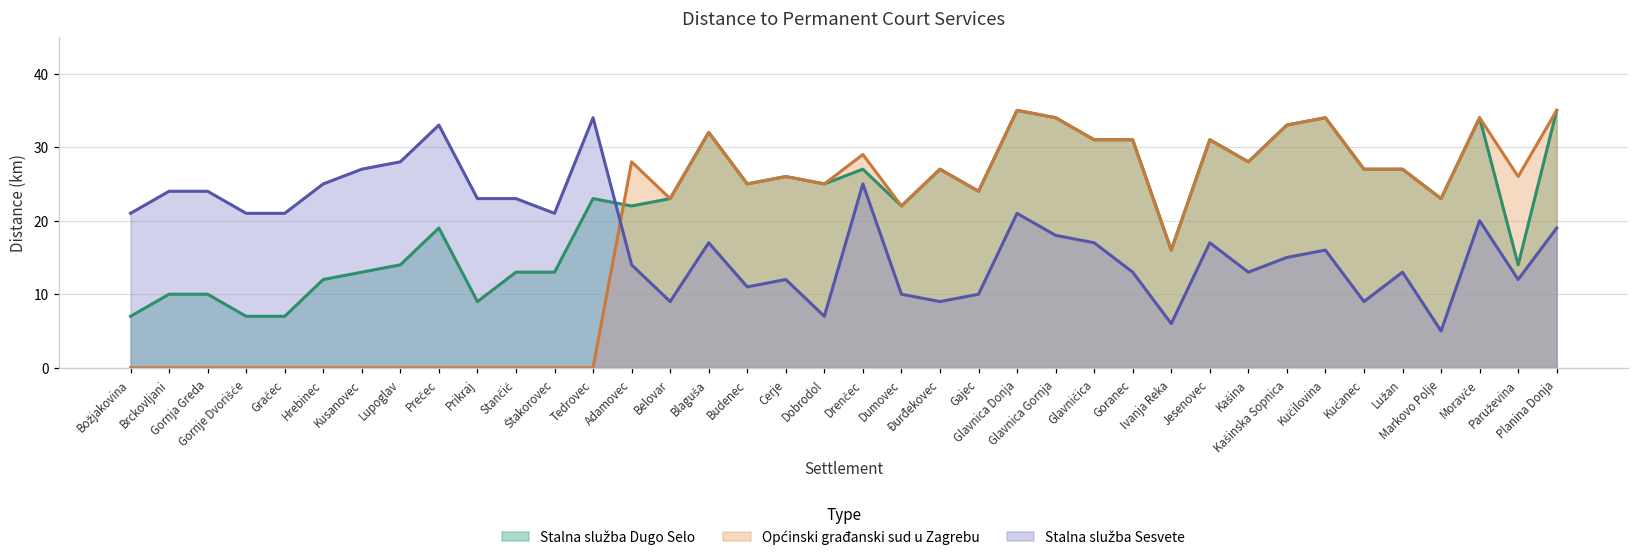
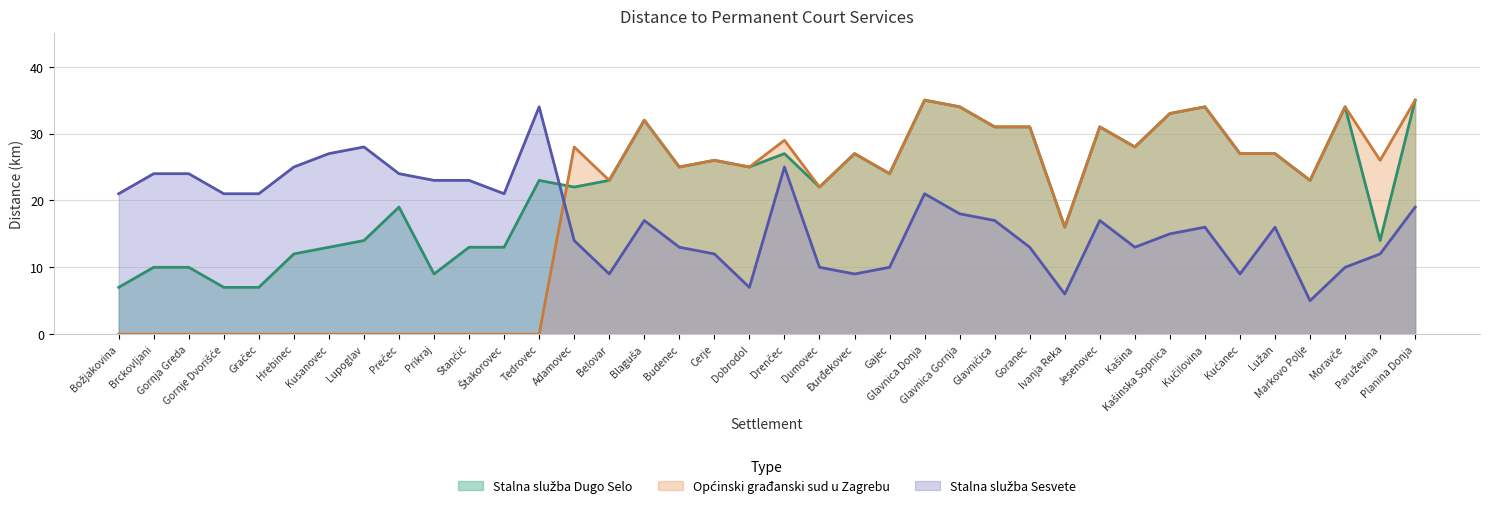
  {
    "Stalna služba Dugo Selo": {
      "Božjakovina": 7,
      "Brckovljani": 10,
      "Gornja Greda": 10,
      "Gornje Dvorišće": 7,
      "Gračec": 7,
      "Hrebinec": 12,
      "Kusanovec": 13,
      "Lupoglav": 14,
      "Prečec": 19,
      "Prikraj": 9,
      "Stančić": 13,
      "Štakorovec": 13,
      "Tedrovec": 23,
      "Adamovec": 22,
      "Drenčec": 27,
      "Paruževina": 14
    },
    "Općinski građanski sud u Zagrebu": {
      "Božjakovina": 0,
      "Brckovljani": 0,
      "Gornja Greda": 0,
      "Gornje Dvorišće": 0,
      "Gračec": 0,
      "Hrebinec": 0,
      "Kusanovec": 0,
      "Lupoglav": 0,
      "Prečec": 0,
      "Prikraj": 0,
      "Stančić": 0,
      "Štakorovec": 0,
      "Tedrovec": 0,
      "Adamovec": 28,
      "Drenčec": 29,
      "Paruževina": 26
    },
    "Stalna služba Sesvete": {
      "Božjakovina": 21,
      "Brckovljani": 24,
      "Gornja Greda": 24,
      "Gornje Dvorišće": 21,
      "Gračec": 21,
      "Hrebinec": 25,
      "Kusanovec": 27,
      "Lupoglav": 28,
-     "Prečec": 33,
+     "Prečec": 24,
      "Prikraj": 23,
      "Stančić": 23,
      "Štakorovec": 21,
      "Tedrovec": 34,
      "Adamovec": 14,
      "Belovar": 9,
      "Blaguša": 17,
-     "Budenec": 11,
+     "Budenec": 13,
      "Cerje": 12,
      "Dobrodol": 7,
      "Drenčec": 25,
      "Dumovec": 10,
      "Đurđekovec": 9,
      "Gajec": 10,
      "Glavnica Donja": 21,
      "Glavnica Gornja": 18,
      "Glavničica": 17,
      "Goranec": 13,
      "Ivanja Reka": 6,
      "Jesenovec": 17,
      "Kašina": 13,
      "Kašinska Sopnica": 15,
      "Kučilovina": 16,
      "Kućanec": 9,
-     "Lužan": 13,
+     "Lužan": 16,
      "Markovo Polje": 5,
-     "Moravče": 20,
+     "Moravče": 10,
      "Paruževina": 12,
      "Planina Donja": 19
    }
  }
